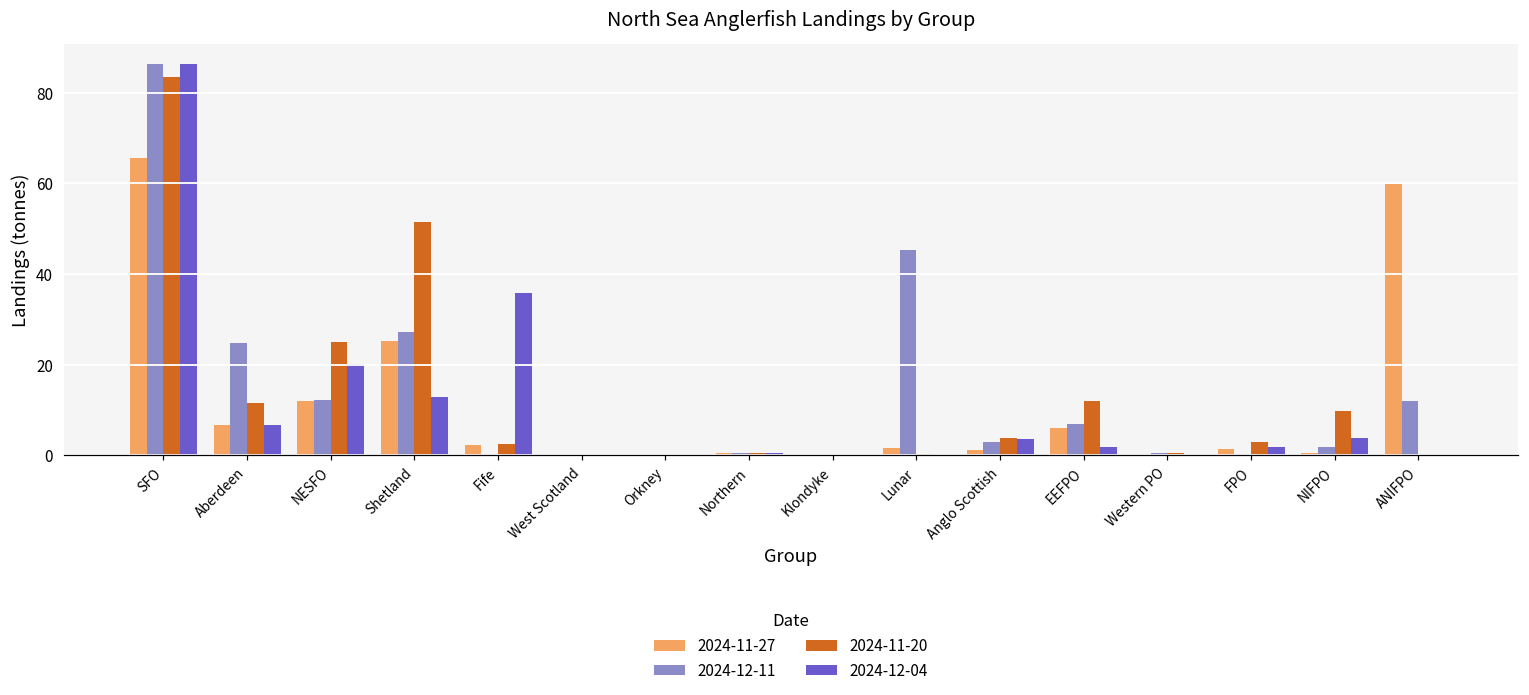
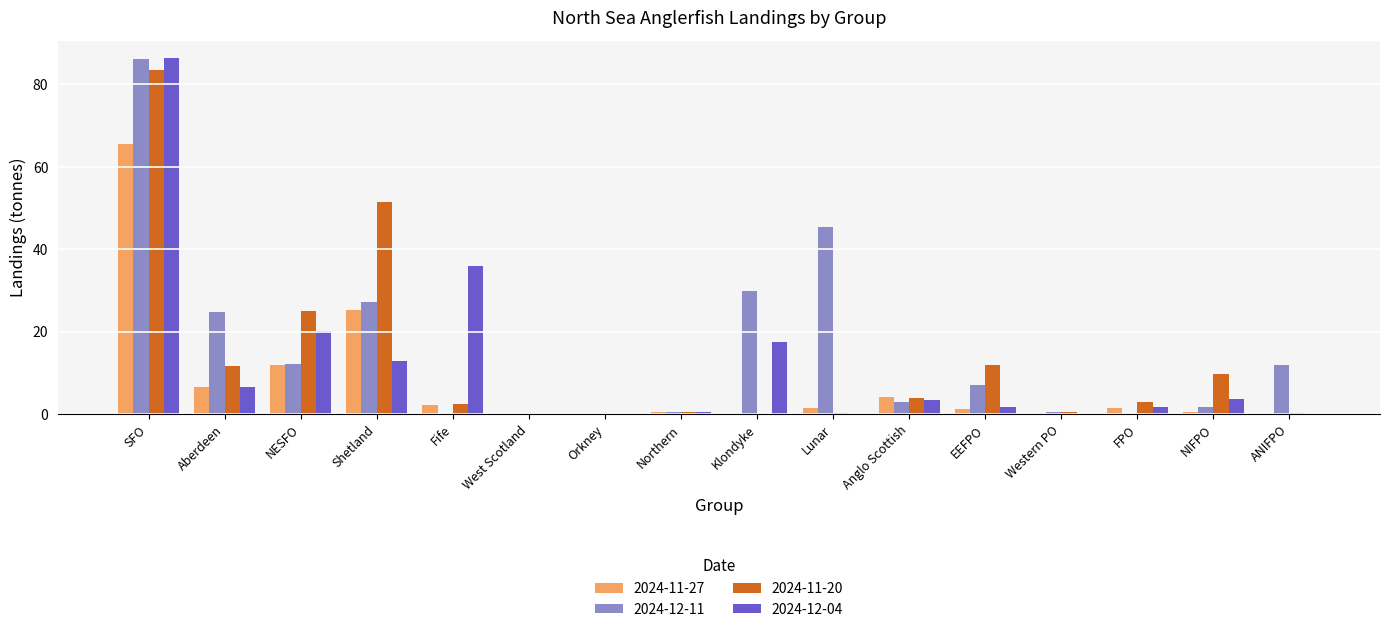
  {
    "2024-11-27": {
      "SFO": 66,
      "Aberdeen": 7,
      "NESFO": 12,
      "Shetland": 25,
      "Fife": 2,
      "West Scotland": 0,
      "Klondyke": 0,
      "Lunar": 2,
-     "Anglo Scottish": 1,
-     "EEFPO": 6,
+     "Anglo Scottish": 4,
+     "EEFPO": 1,
      "FPO": 2,
-     "ANIFPO": 60
+     "ANIFPO": 0
    },
    "2024-12-11": {
      "SFO": 86,
      "Aberdeen": 25,
      "NESFO": 12,
      "Shetland": 27,
      "Orkney": 0,
-     "Klondyke": 0,
+     "Klondyke": 30,
      "Lunar": 45,
      "Anglo Scottish": 3,
      "EEFPO": 7,
      "FPO": 0,
      "NIFPO": 2,
      "ANIFPO": 12
    },
    "2024-11-20": {
      "SFO": 83,
      "Aberdeen": 12,
      "NESFO": 25,
      "Shetland": 51,
      "Fife": 3,
      "Klondyke": 0,
      "Anglo Scottish": 4,
      "EEFPO": 12,
      "Western PO": 1,
      "FPO": 3,
      "NIFPO": 10
    },
    "2024-12-04": {
      "SFO": 86,
      "Aberdeen": 7,
      "NESFO": 20,
      "Shetland": 13,
      "Fife": 36,
      "Orkney": 0,
-     "Klondyke": 0,
+     "Klondyke": 18,
      "Lunar": 0,
      "Anglo Scottish": 4,
      "EEFPO": 2,
      "FPO": 2,
      "NIFPO": 4
    }
  }
